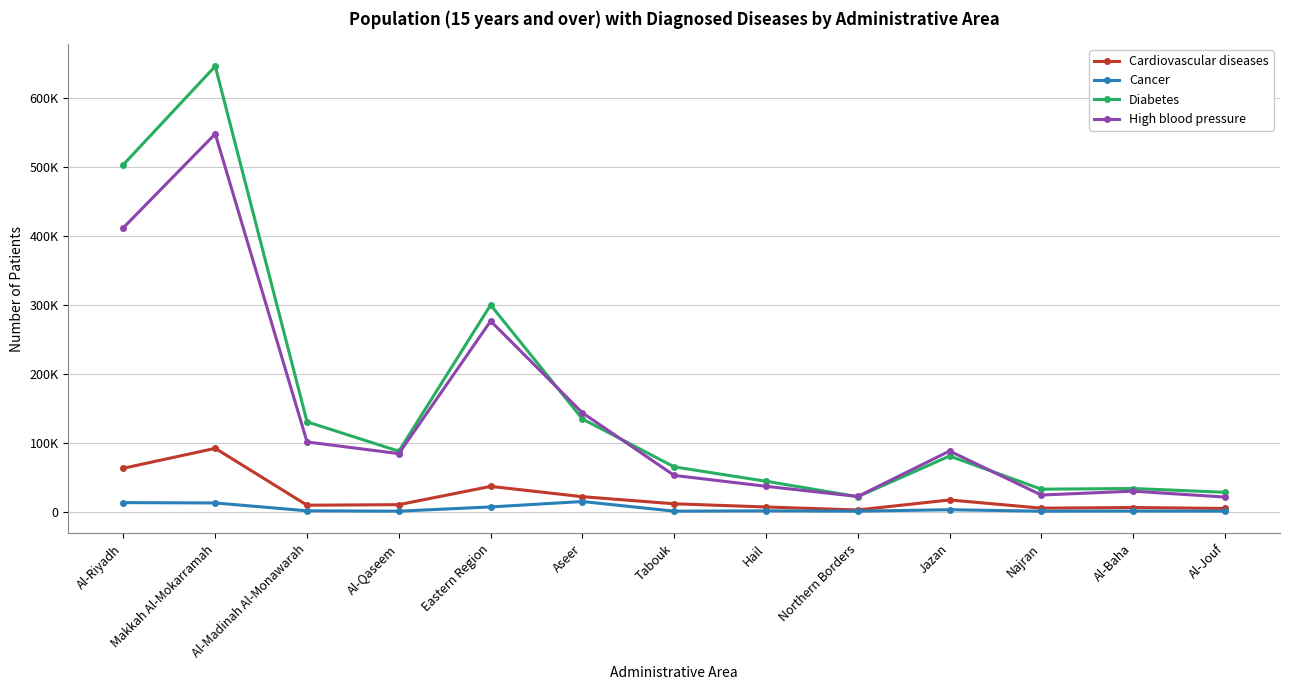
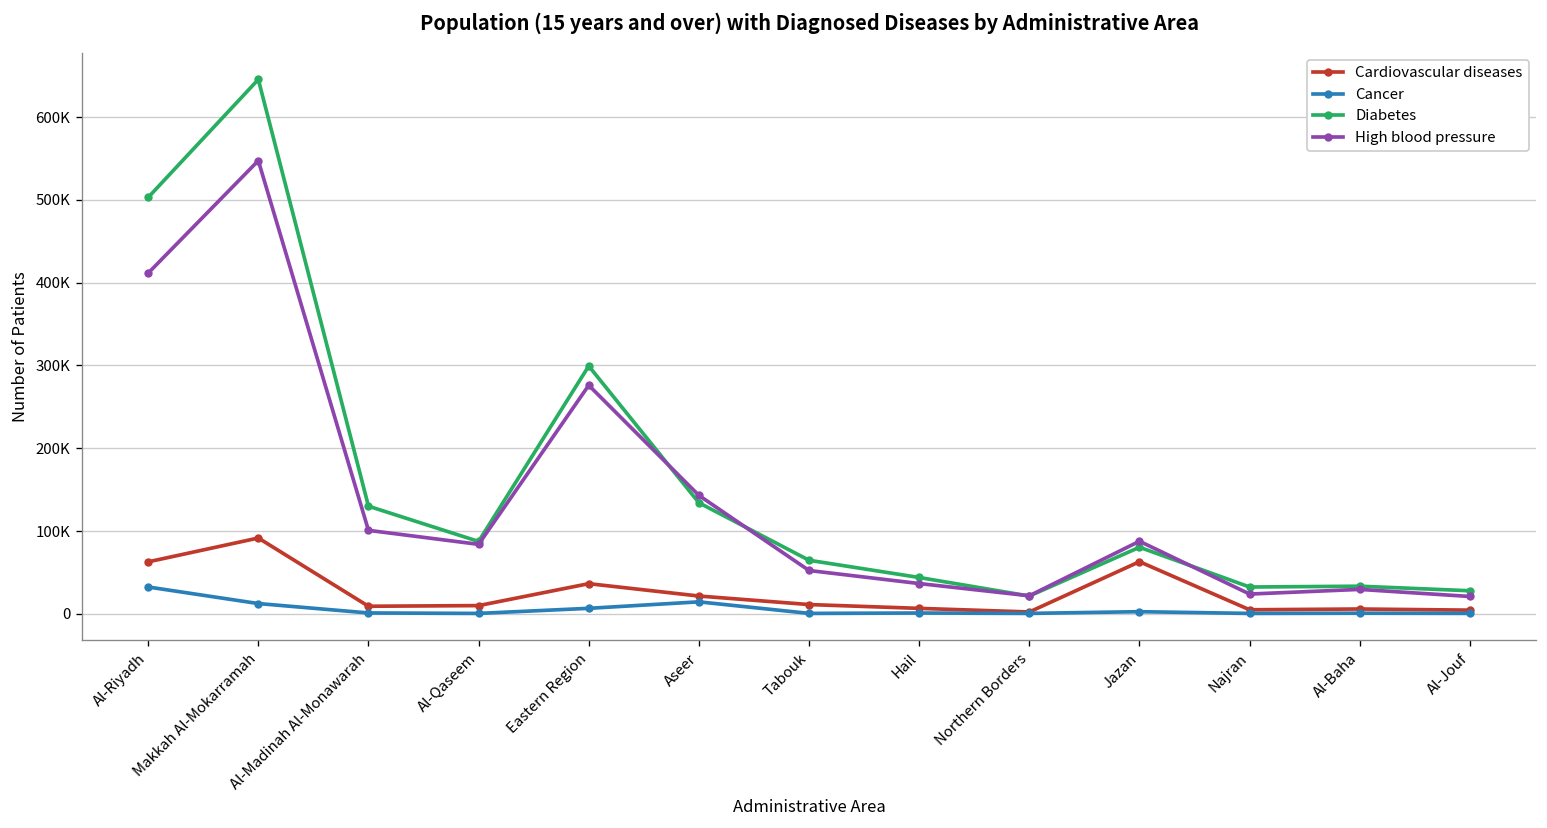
  {
    "Cardiovascular diseases": {
      "Al-Riyadh": 60000,
      "Makkah Al-Mokarramah": 90000,
      "Al-Madinah Al-Monawarah": 10000,
      "Al-Qaseem": 10000,
      "Eastern Region": 40000,
      "Aseer": 20000,
      "Tabouk": 10000,
      "Hail": 10000,
-     "Jazan": 20000,
+     "Jazan": 60000,
      "Najran": 0,
      "Al-Baha": 10000,
      "Al-Jouf": 0
    },
    "Cancer": {
-     "Al-Riyadh": 10000,
+     "Al-Riyadh": 30000,
      "Makkah Al-Mokarramah": 10000,
      "Al-Madinah Al-Monawarah": 0,
      "Al-Qaseem": 0,
      "Eastern Region": 10000,
      "Aseer": 10000,
      "Tabouk": 0,
      "Hail": 0,
      "Jazan": 0,
      "Najran": 0,
      "Al-Baha": 0,
      "Al-Jouf": 0
    },
    "Diabetes": {
      "Al-Riyadh": 500000,
      "Makkah Al-Mokarramah": 650000,
      "Al-Madinah Al-Monawarah": 130000,
      "Eastern Region": 300000,
      "Aseer": 130000,
      "Tabouk": 60000,
      "Hail": 40000,
      "Jazan": 80000,
      "Najran": 30000,
      "Al-Baha": 30000,
      "Al-Jouf": 30000
    },
    "High blood pressure": {
      "Al-Riyadh": 410000,
      "Makkah Al-Mokarramah": 550000,
      "Al-Madinah Al-Monawarah": 100000,
      "Eastern Region": 280000,
      "Aseer": 140000,
      "Tabouk": 50000,
      "Hail": 40000,
      "Jazan": 90000,
      "Najran": 20000,
      "Al-Baha": 30000,
      "Al-Jouf": 20000
    }
  }
